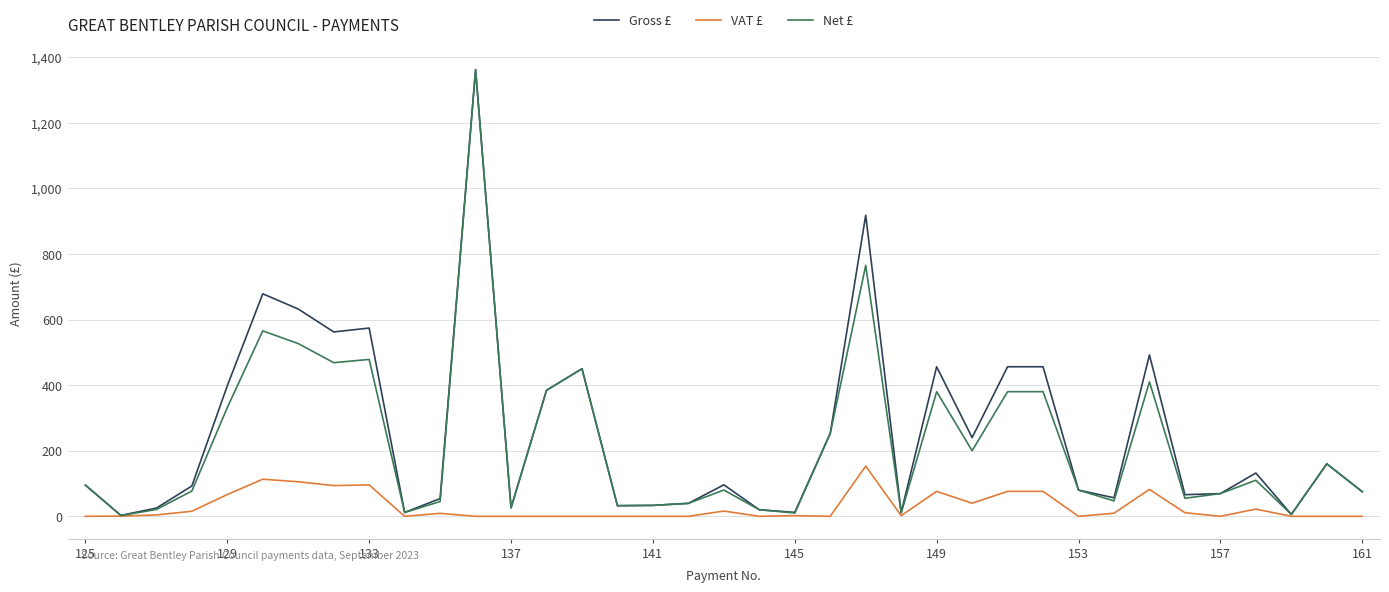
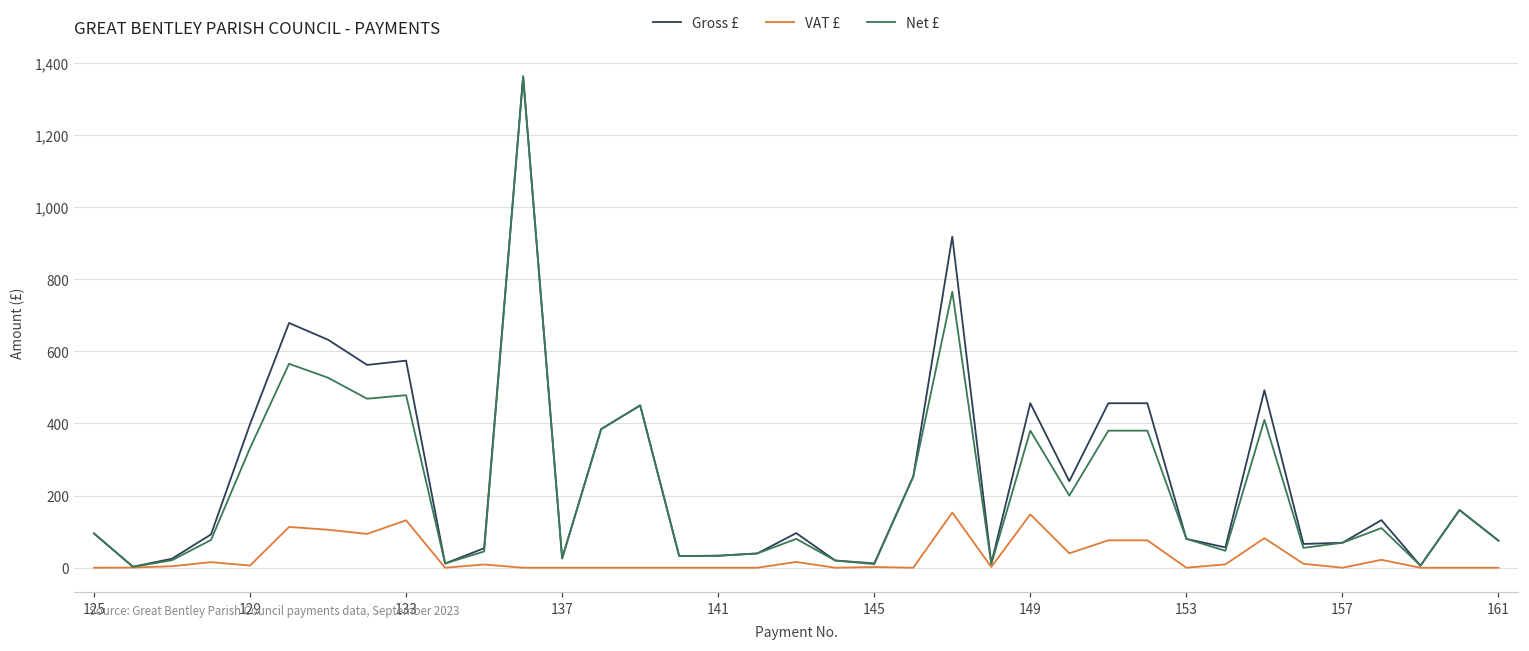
  {
    "VAT £": {
      "125": 0,
-     "129": 70,
-     "133": 100,
+     "129": 10,
+     "133": 130,
      "137": 0,
      "141": 0,
      "145": 0,
-     "149": 80,
+     "149": 150,
      "153": 0,
      "157": 0,
      "161": 0
    }
  }
